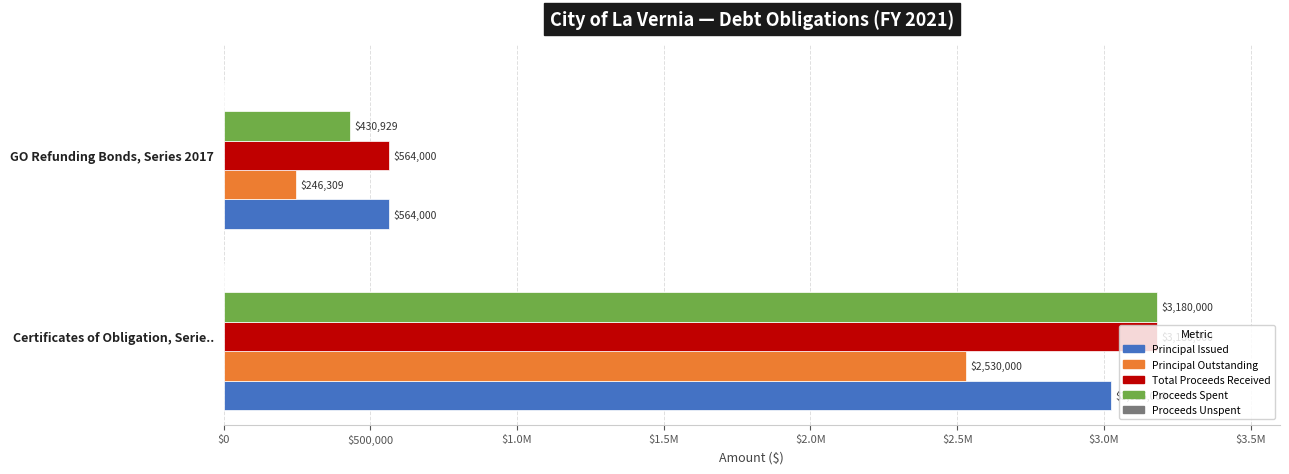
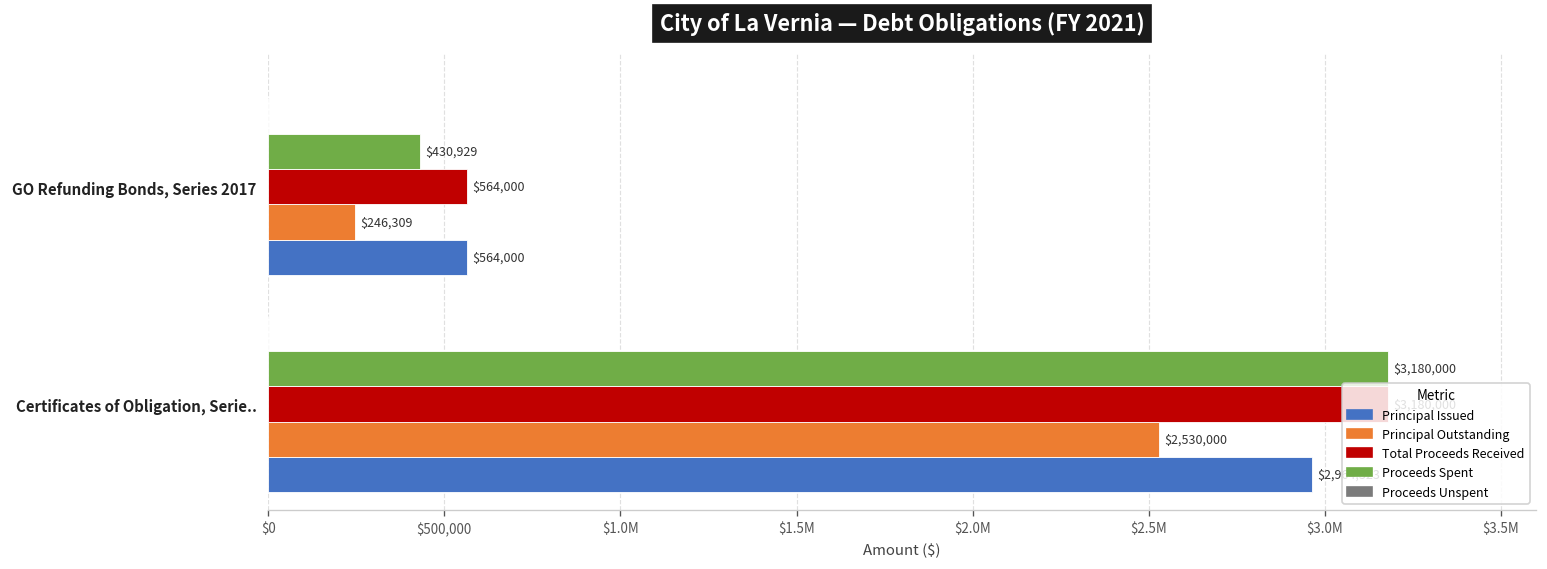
  {
    "Principal Issued": {
-     "Certificates of Obligation, Serie..": "$3,030,000"
+     "Certificates of Obligation, Serie..": "$2,960,000"
    },
    "Principal Outstanding": {
      "GO Refunding Bonds, Series 2017": "$246,309",
      "Certificates of Obligation, Serie..": "$2,530,000"
    },
    "Total Proceeds Received": {
      "GO Refunding Bonds, Series 2017": "$564,000"
    },
    "Proceeds Spent": {
      "GO Refunding Bonds, Series 2017": "$430,929",
      "Certificates of Obligation, Serie..": "$3,180,000"
    },
    "Proceeds Unspent": {
      "GO Refunding Bonds, Series 2017": "$0",
      "Certificates of Obligation, Serie..": "$0"
    }
  }
